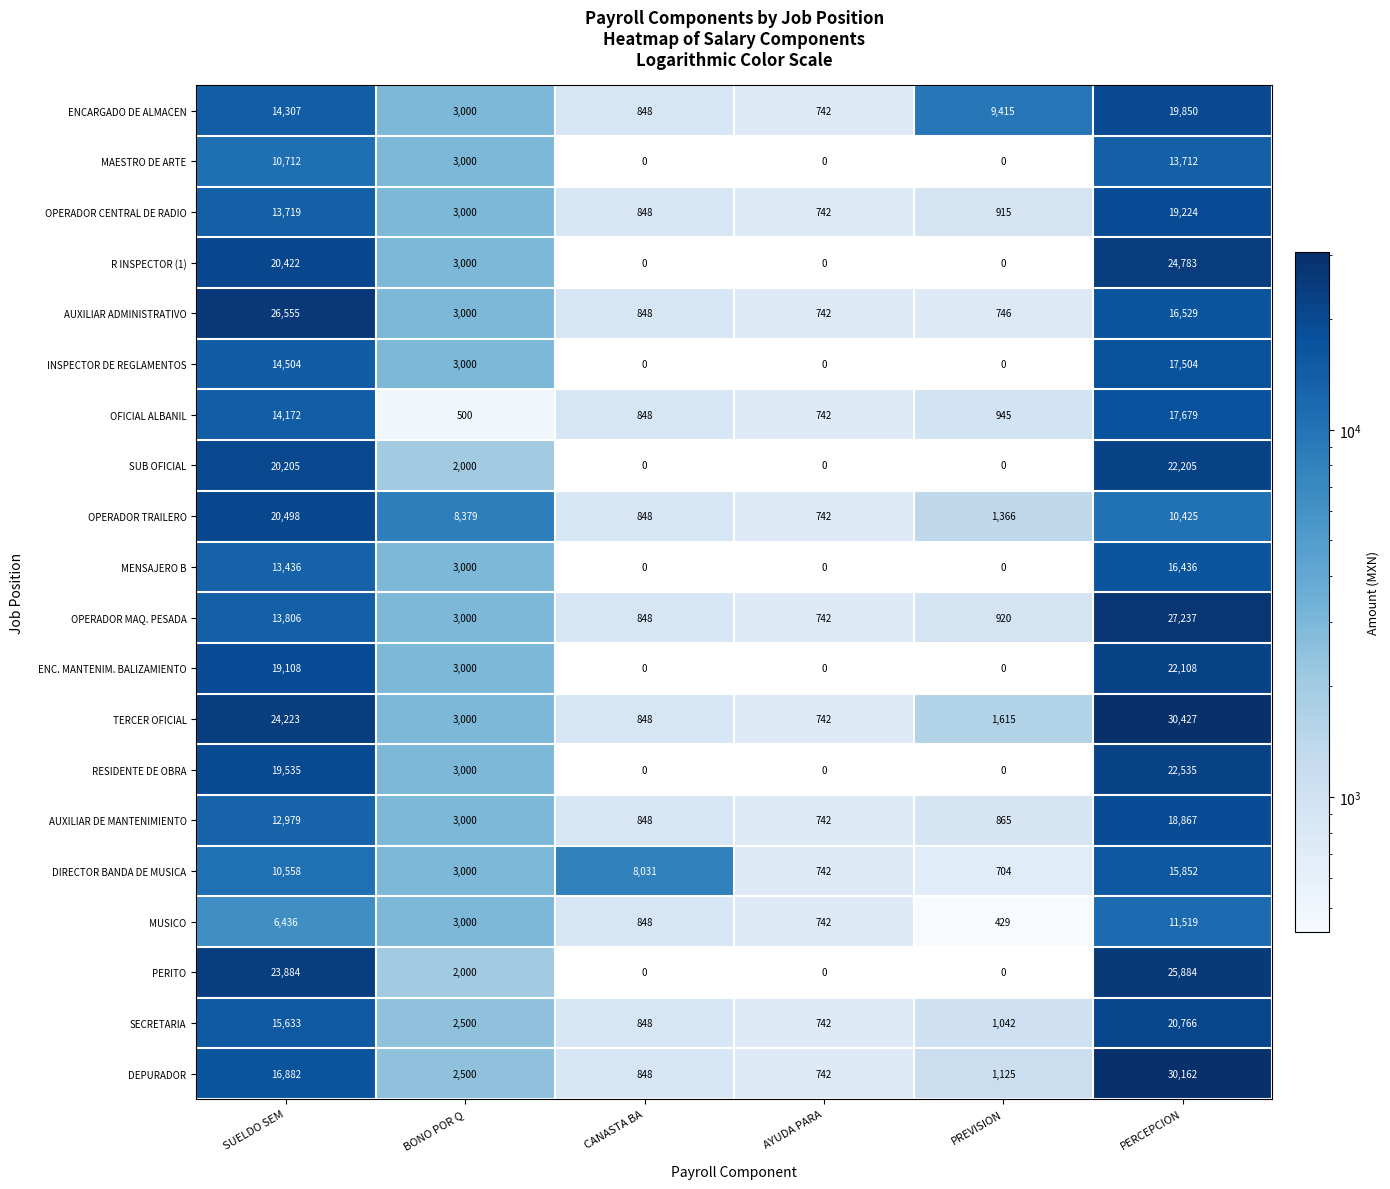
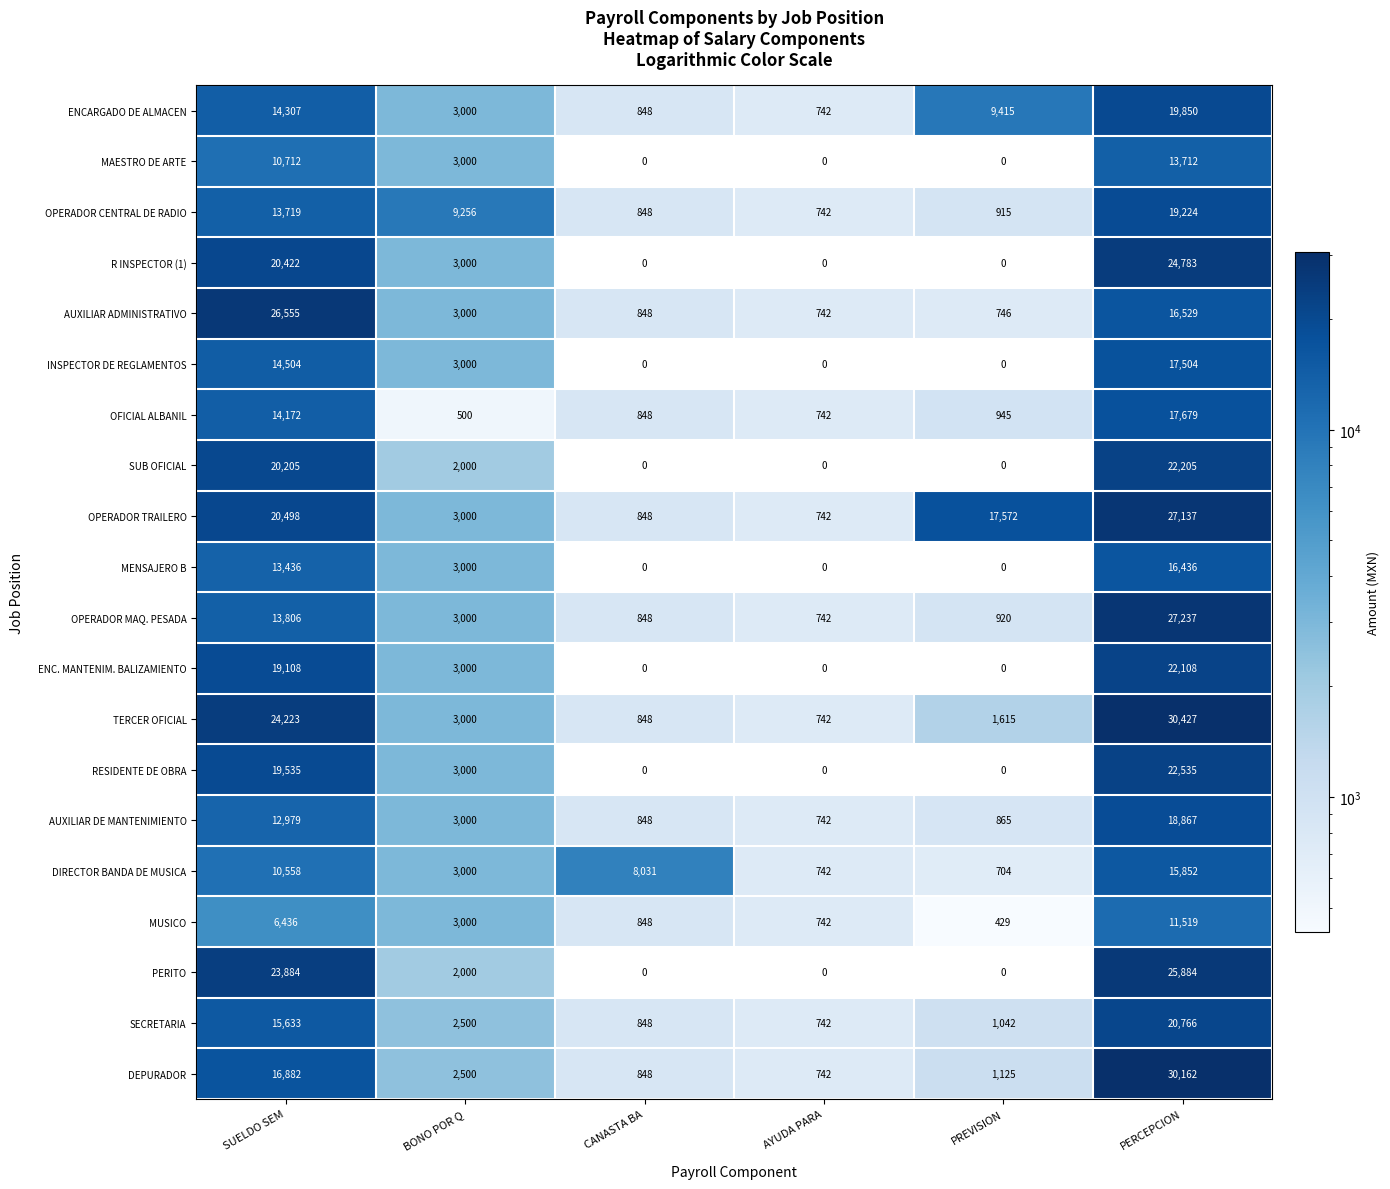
  {
    "ENCARGADO DE ALMACEN": {
      "SUELDO SEM": "14,307",
      "BONO POR Q": "3,000",
      "CANASTA BA": "848",
      "AYUDA PARA": "742",
      "PREVISION": "9,415",
      "PERCEPCION": "19,850"
    },
    "MAESTRO DE ARTE": {
      "SUELDO SEM": "10,712",
      "BONO POR Q": "3,000",
      "PERCEPCION": "13,712"
    },
    "OPERADOR CENTRAL DE RADIO": {
      "SUELDO SEM": "13,719",
-     "BONO POR Q": "3,000",
+     "BONO POR Q": "9,256",
      "CANASTA BA": "848",
      "AYUDA PARA": "742",
      "PREVISION": "915",
      "PERCEPCION": "19,224"
    },
    "R INSPECTOR (1)": {
      "SUELDO SEM": "20,422",
      "BONO POR Q": "3,000",
      "PERCEPCION": "24,783"
    },
    "AUXILIAR ADMINISTRATIVO": {
      "SUELDO SEM": "26,555",
      "BONO POR Q": "3,000",
      "CANASTA BA": "848",
      "AYUDA PARA": "742",
      "PREVISION": "746",
      "PERCEPCION": "16,529"
    },
    "INSPECTOR DE REGLAMENTOS": {
      "SUELDO SEM": "14,504",
      "BONO POR Q": "3,000",
      "PERCEPCION": "17,504"
    },
    "OFICIAL ALBANIL": {
      "SUELDO SEM": "14,172",
      "BONO POR Q": "500",
      "CANASTA BA": "848",
      "AYUDA PARA": "742",
      "PREVISION": "945",
      "PERCEPCION": "17,679"
    },
    "SUB OFICIAL": {
      "SUELDO SEM": "20,205",
      "BONO POR Q": "2,000",
      "PERCEPCION": "22,205"
    },
    "OPERADOR TRAILERO": {
      "SUELDO SEM": "20,498",
-     "BONO POR Q": "8,379",
+     "BONO POR Q": "3,000",
      "CANASTA BA": "848",
      "AYUDA PARA": "742",
-     "PREVISION": "1,366",
-     "PERCEPCION": "10,425"
+     "PREVISION": "17,572",
+     "PERCEPCION": "27,137"
    },
    "MENSAJERO B": {
      "SUELDO SEM": "13,436",
      "BONO POR Q": "3,000",
      "PERCEPCION": "16,436"
    },
    "OPERADOR MAQ. PESADA": {
      "SUELDO SEM": "13,806",
      "BONO POR Q": "3,000",
      "CANASTA BA": "848",
      "AYUDA PARA": "742",
      "PREVISION": "920",
      "PERCEPCION": "27,237"
    },
    "ENC. MANTENIM. BALIZAMIENTO": {
      "SUELDO SEM": "19,108",
      "BONO POR Q": "3,000",
      "PERCEPCION": "22,108"
    },
    "TERCER OFICIAL": {
      "SUELDO SEM": "24,223",
      "BONO POR Q": "3,000",
      "CANASTA BA": "848",
      "AYUDA PARA": "742",
      "PREVISION": "1,615",
      "PERCEPCION": "30,427"
    },
    "RESIDENTE DE OBRA": {
      "SUELDO SEM": "19,535",
      "BONO POR Q": "3,000",
      "PERCEPCION": "22,535"
    },
    "AUXILIAR DE MANTENIMIENTO": {
      "SUELDO SEM": "12,979",
      "BONO POR Q": "3,000",
      "CANASTA BA": "848",
      "AYUDA PARA": "742",
      "PREVISION": "865",
      "PERCEPCION": "18,867"
    },
    "DIRECTOR BANDA DE MUSICA": {
      "SUELDO SEM": "10,558",
      "BONO POR Q": "3,000",
      "CANASTA BA": "8,031",
      "AYUDA PARA": "742",
      "PREVISION": "704",
      "PERCEPCION": "15,852"
    },
    "MUSICO": {
      "SUELDO SEM": "6,436",
      "BONO POR Q": "3,000",
      "CANASTA BA": "848",
      "AYUDA PARA": "742",
      "PREVISION": "429",
      "PERCEPCION": "11,519"
    },
    "PERITO": {
      "SUELDO SEM": "23,884",
      "BONO POR Q": "2,000",
      "PERCEPCION": "25,884"
    },
    "SECRETARIA": {
      "SUELDO SEM": "15,633",
      "BONO POR Q": "2,500",
      "CANASTA BA": "848",
      "AYUDA PARA": "742",
      "PREVISION": "1,042",
      "PERCEPCION": "20,766"
    },
    "DEPURADOR": {
      "SUELDO SEM": "16,882",
      "BONO POR Q": "2,500",
      "CANASTA BA": "848",
      "AYUDA PARA": "742",
      "PREVISION": "1,125",
      "PERCEPCION": "30,162"
    }
  }
